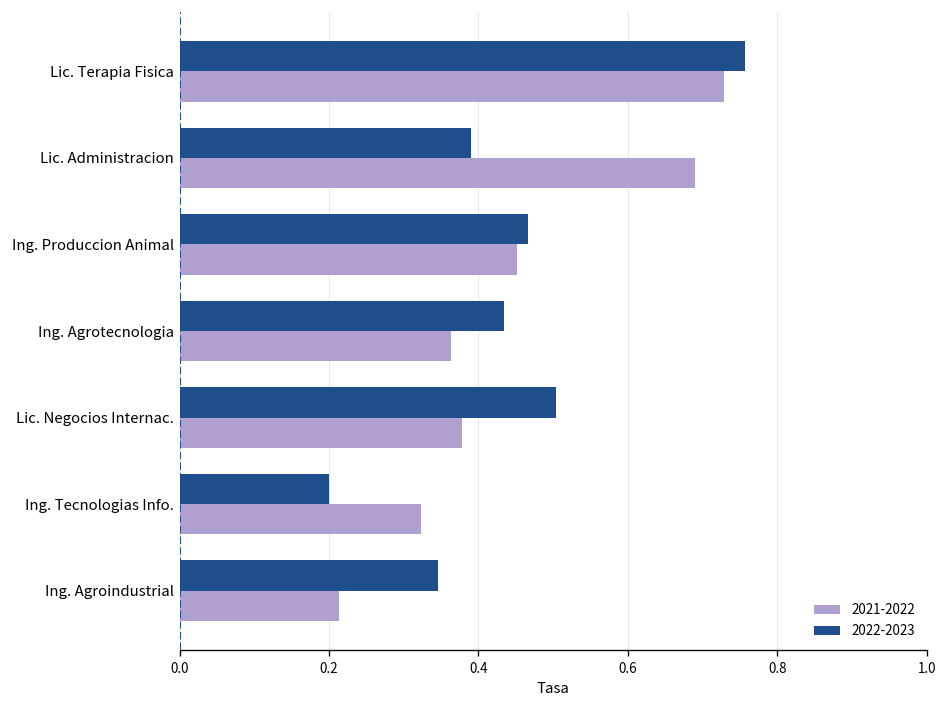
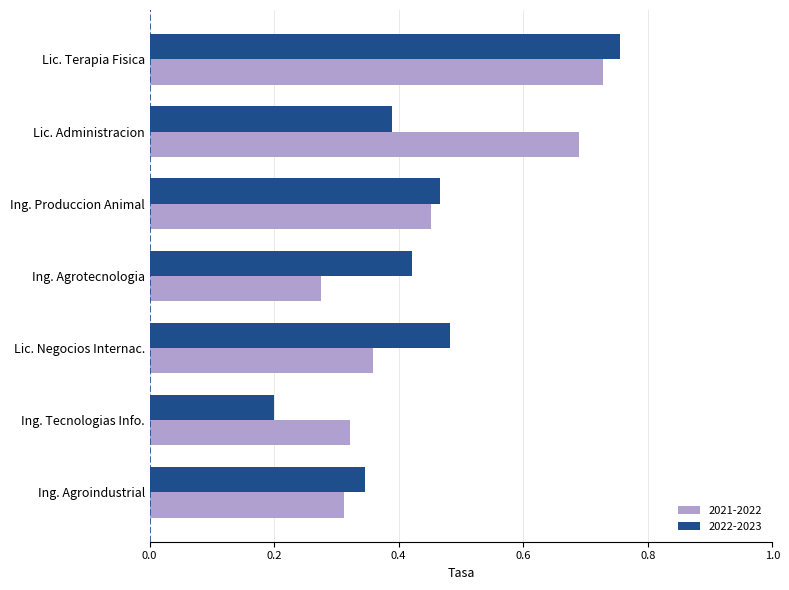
  {
    "2021-2022": {
      "Lic. Terapia Fisica": 0.73,
      "Lic. Administracion": 0.69,
      "Ing. Produccion Animal": 0.45,
-     "Ing. Agrotecnologia": 0.36,
-     "Lic. Negocios Internac.": 0.38,
+     "Ing. Agrotecnologia": 0.28,
+     "Lic. Negocios Internac.": 0.36,
      "Ing. Tecnologias Info.": 0.32,
-     "Ing. Agroindustrial": 0.21
+     "Ing. Agroindustrial": 0.31
    },
    "2022-2023": {
      "Lic. Terapia Fisica": 0.76,
      "Lic. Administracion": 0.39,
      "Ing. Produccion Animal": 0.47,
-     "Ing. Agrotecnologia": 0.43,
-     "Lic. Negocios Internac.": 0.50,
+     "Ing. Agrotecnologia": 0.42,
+     "Lic. Negocios Internac.": 0.48,
      "Ing. Tecnologias Info.": 0.20,
      "Ing. Agroindustrial": 0.35
    }
  }
